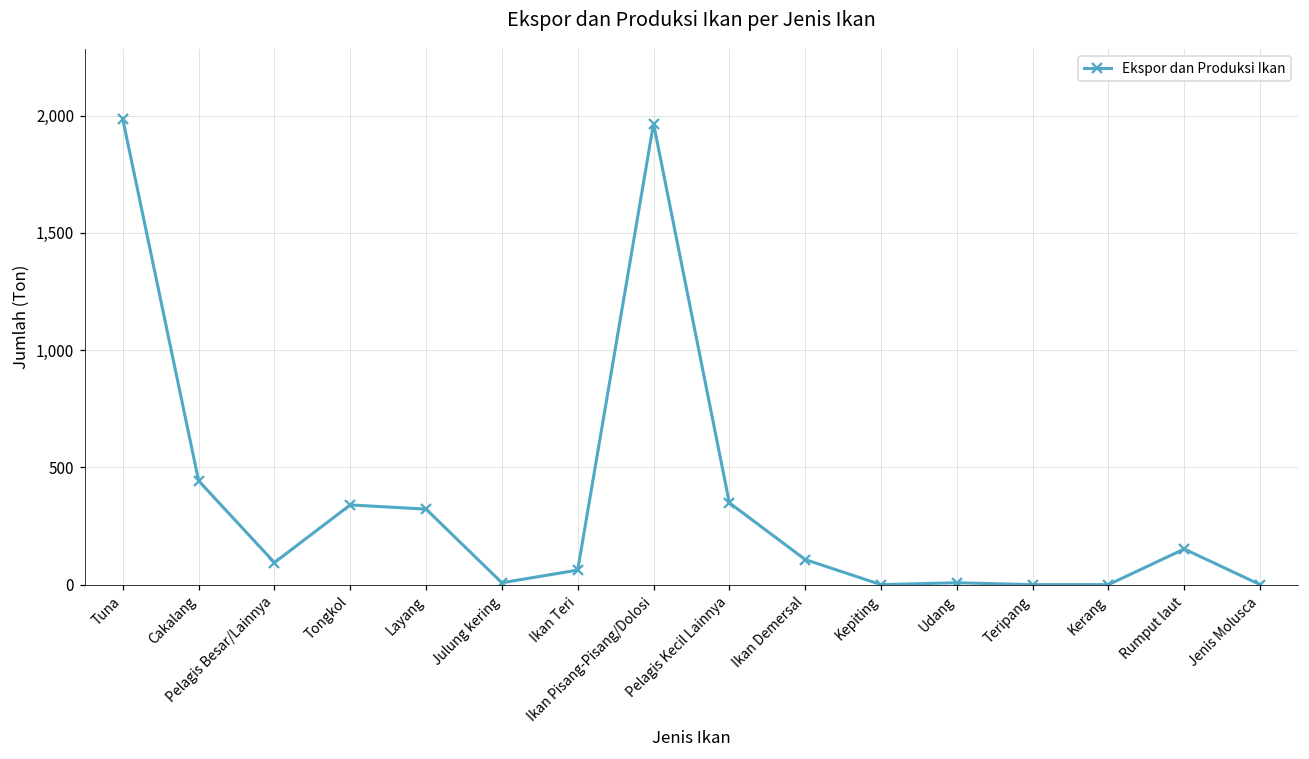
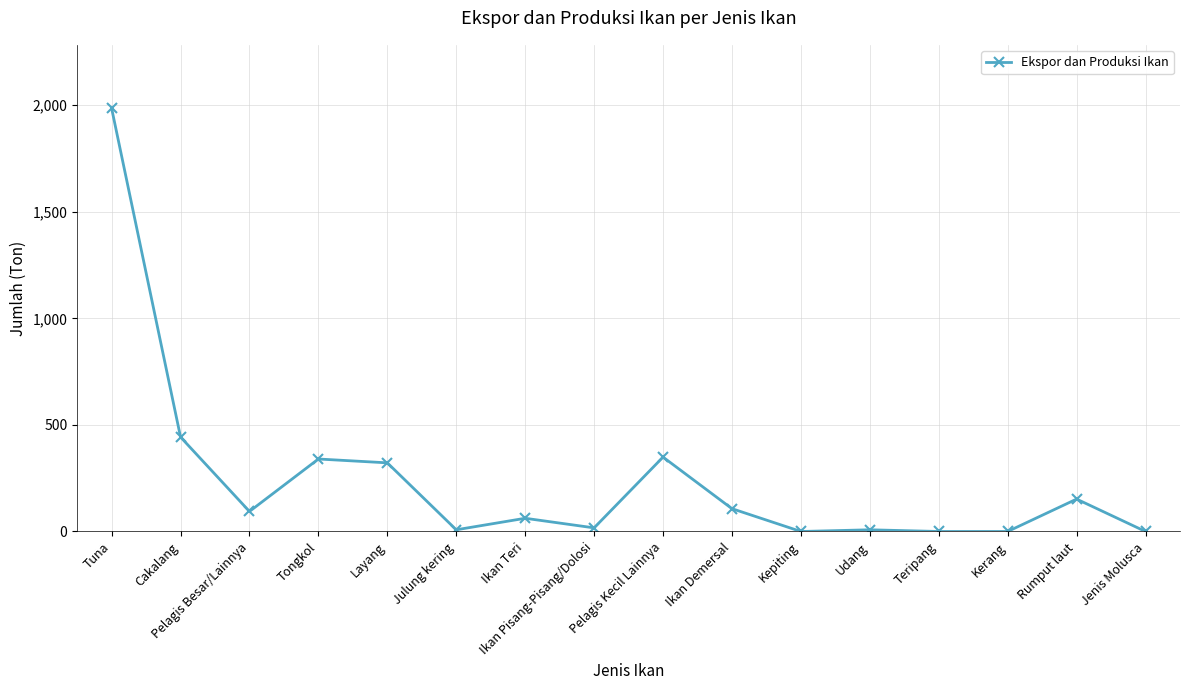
  {
    "Tuna": "1,990",
    "Cakalang": "440",
    "Pelagis Besar/Lainnya": "90",
    "Tongkol": "340",
    "Layang": "320",
    "Julung kering": "10",
    "Ikan Teri": "60",
-   "Ikan Pisang-Pisang/Dolosi": "1,970",
+   "Ikan Pisang-Pisang/Dolosi": "20",
    "Pelagis Kecil Lainnya": "350",
    "Ikan Demersal": "110",
    "Kepiting": "0",
    "Udang": "10",
    "Teripang": "0",
    "Kerang": "0",
    "Rumput laut": "150",
    "Jenis Molusca": "0"
  }
